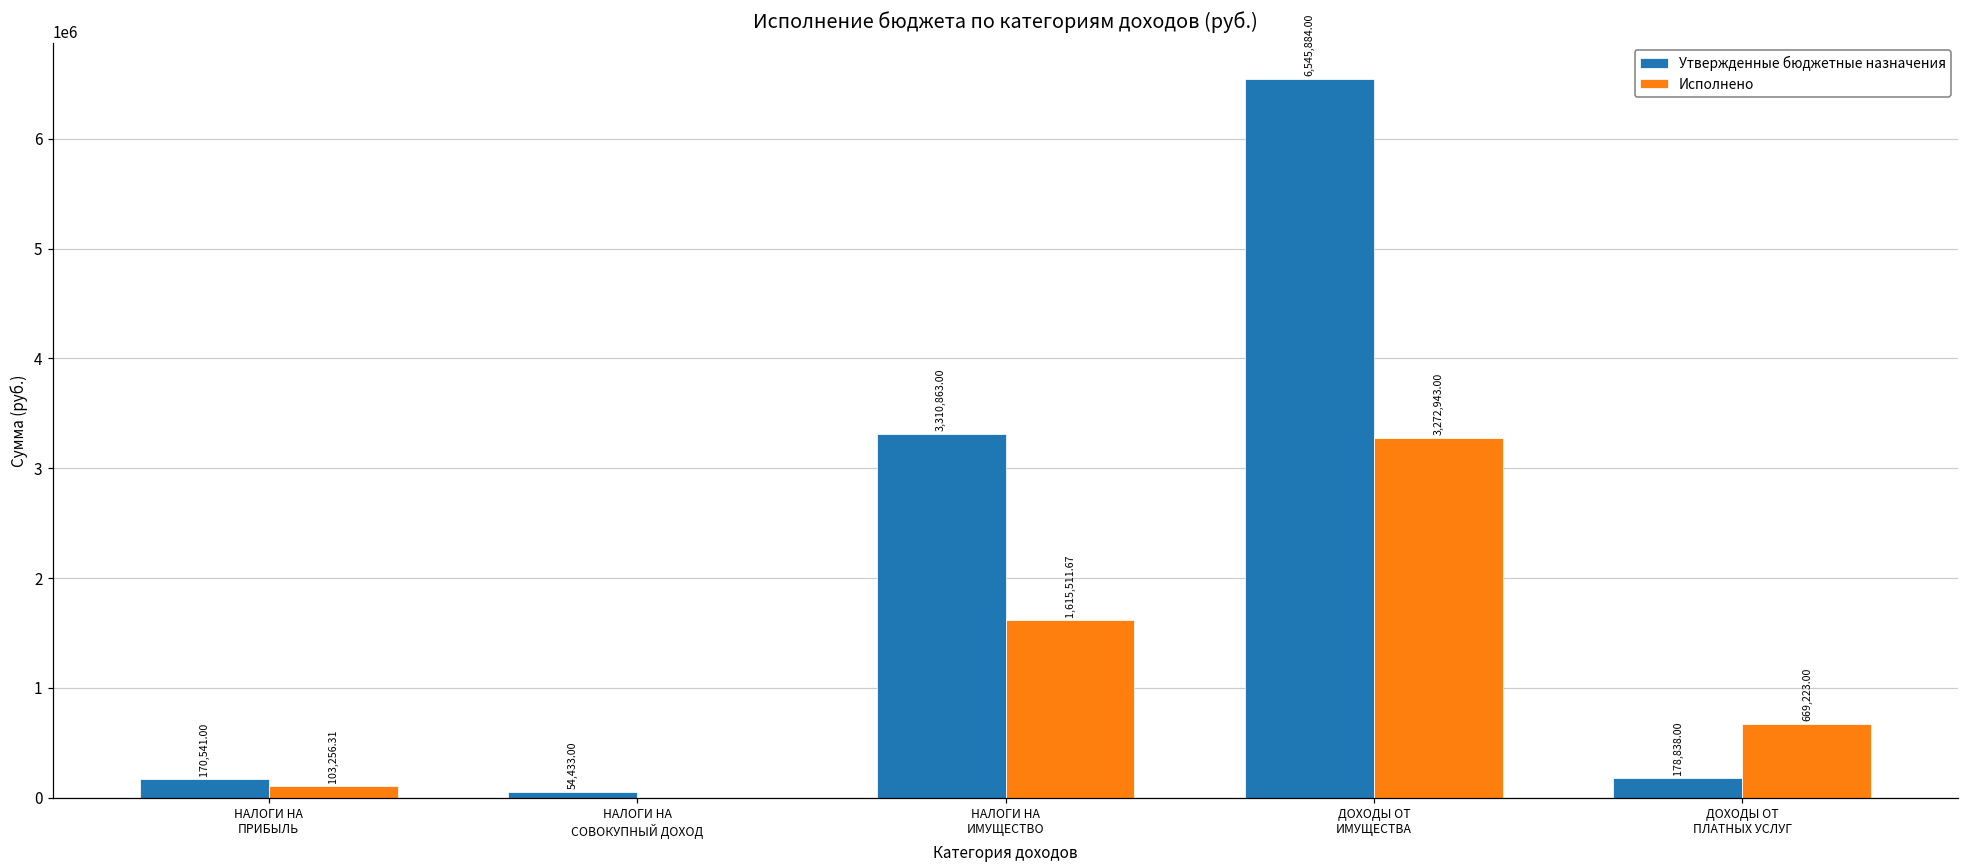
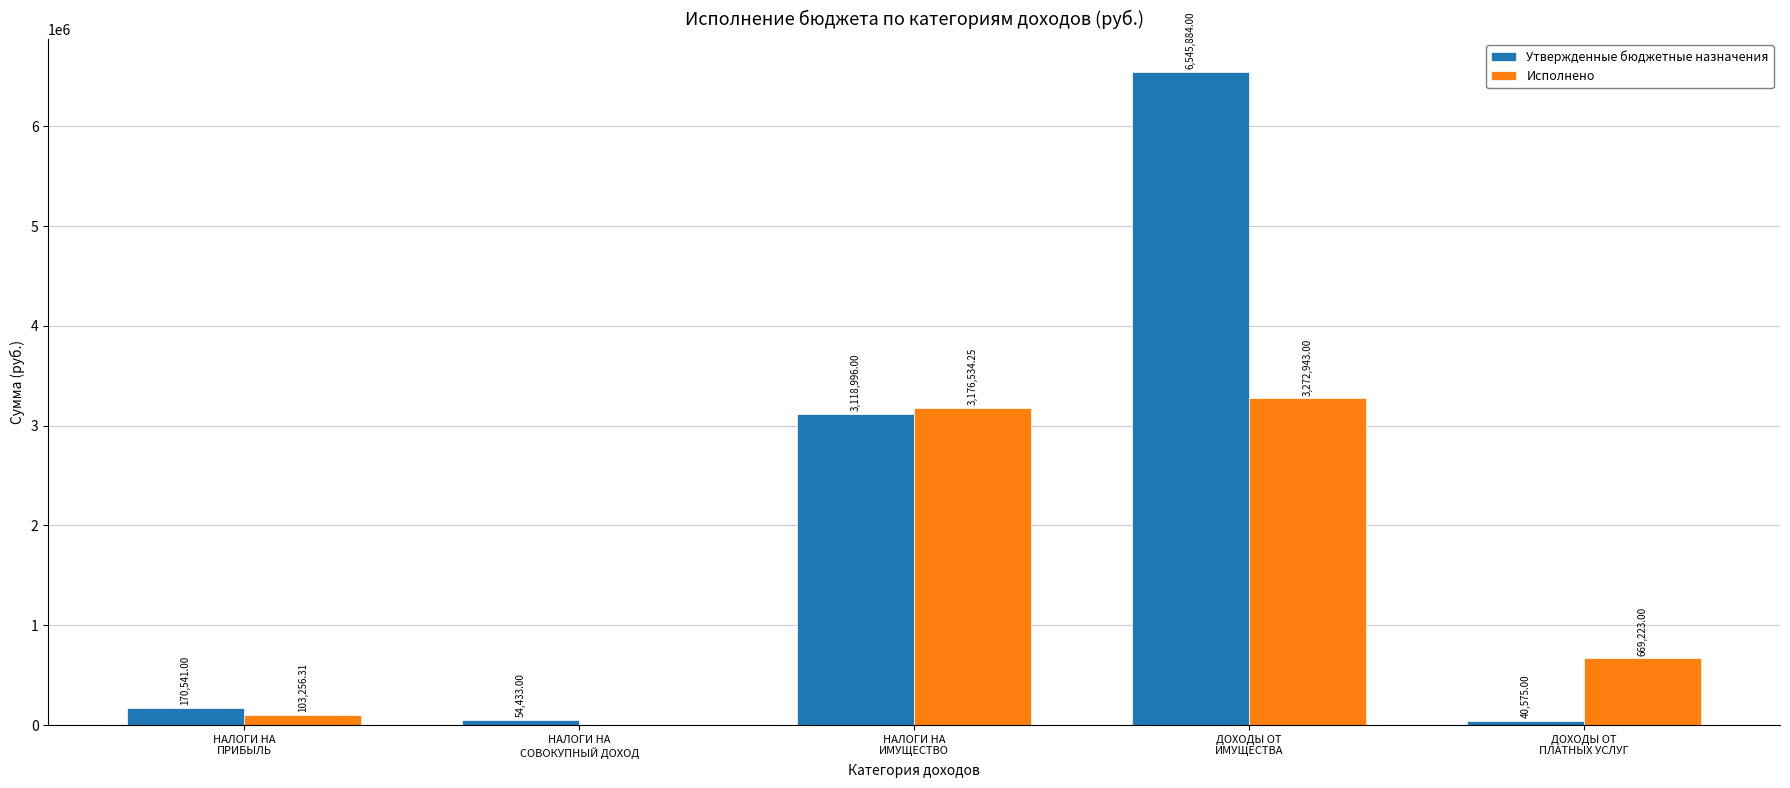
  {
    "Утвержденные бюджетные назначения": {
      "НАЛОГИ НА ПРИБЫЛЬ": "170,541.00",
      "НАЛОГИ НА СОВОКУПНЫЙ ДОХОД": "54,433.00",
-     "НАЛОГИ НА ИМУЩЕСТВО": "3,310,863.00",
+     "НАЛОГИ НА ИМУЩЕСТВО": "3,118,996.00",
      "ДОХОДЫ ОТ ИМУЩЕСТВА": "6,545,884.00",
-     "ДОХОДЫ ОТ ПЛАТНЫХ УСЛУГ": "178,838.00"
+     "ДОХОДЫ ОТ ПЛАТНЫХ УСЛУГ": "40,575.00"
    },
    "Исполнено": {
      "НАЛОГИ НА ПРИБЫЛЬ": "103,256.31",
-     "НАЛОГИ НА ИМУЩЕСТВО": "1,615,511.67",
+     "НАЛОГИ НА ИМУЩЕСТВО": "3,176,534.25",
      "ДОХОДЫ ОТ ИМУЩЕСТВА": "3,272,943.00",
      "ДОХОДЫ ОТ ПЛАТНЫХ УСЛУГ": "669,223.00"
    }
  }
